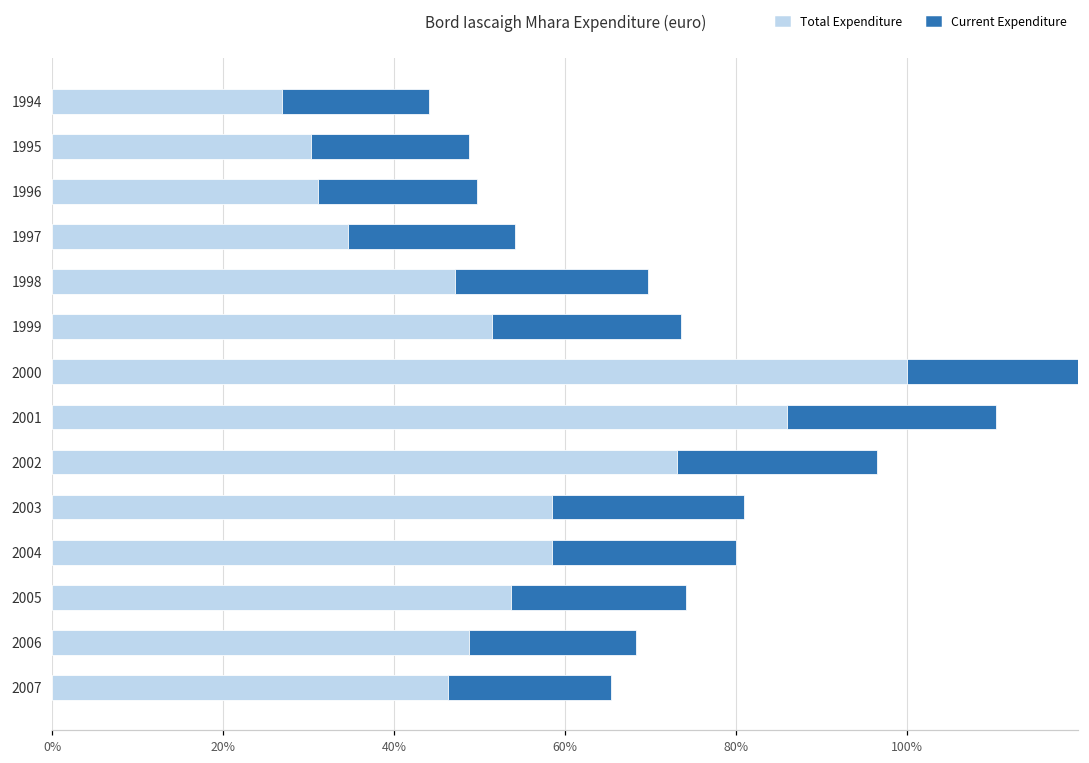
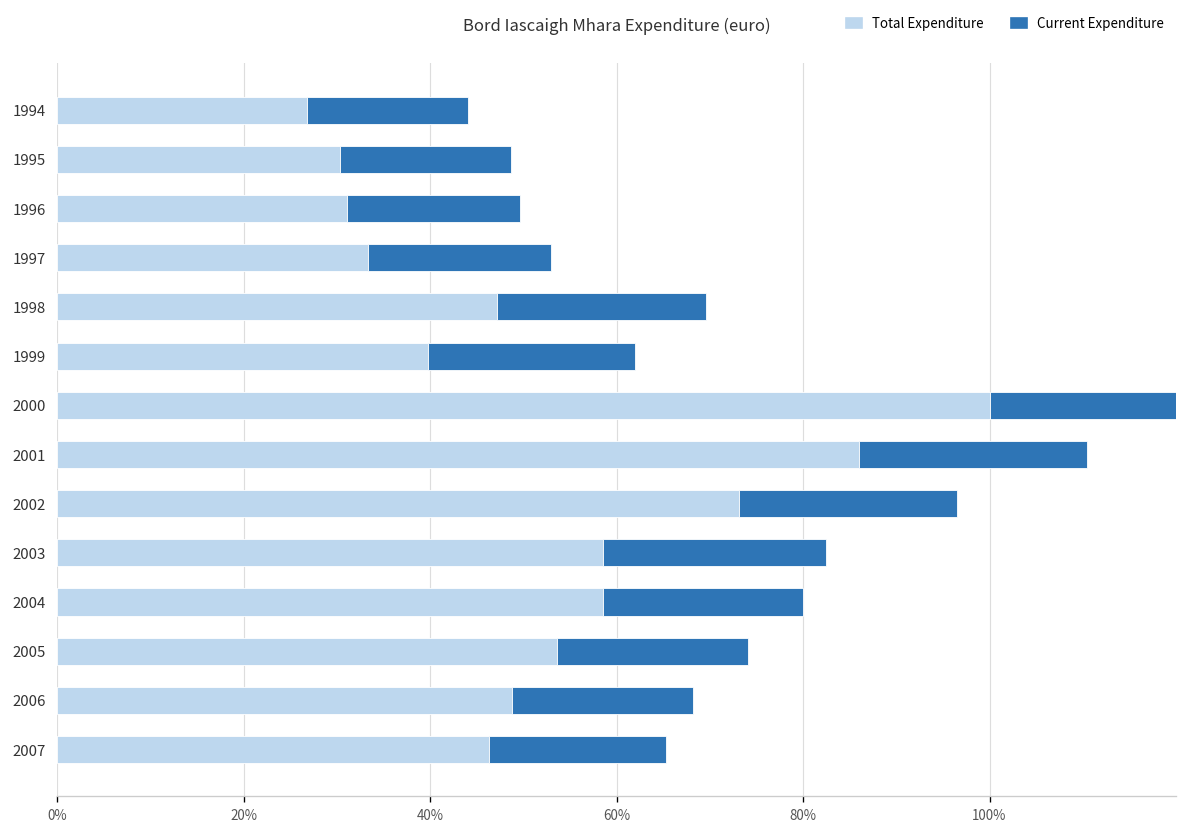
  {
    "Total Expenditure": {
      "1994": "27%",
      "1995": "30%",
      "1996": "31%",
-     "1997": "35%",
+     "1997": "33%",
      "1998": "47%",
-     "1999": "51%",
+     "1999": "40%",
      "2000": "100%",
      "2001": "86%",
      "2002": "73%",
      "2003": "58%",
      "2004": "58%",
      "2005": "54%",
      "2006": "49%",
      "2007": "46%"
    },
    "Current Expenditure": {
      "1994": "17%",
      "1995": "18%",
      "1996": "19%",
      "1997": "20%",
      "1998": "23%",
      "1999": "22%",
      "2001": "24%",
      "2002": "23%",
-     "2003": "22%",
+     "2003": "24%",
      "2004": "21%",
      "2005": "20%",
      "2006": "19%",
      "2007": "19%"
    }
  }
